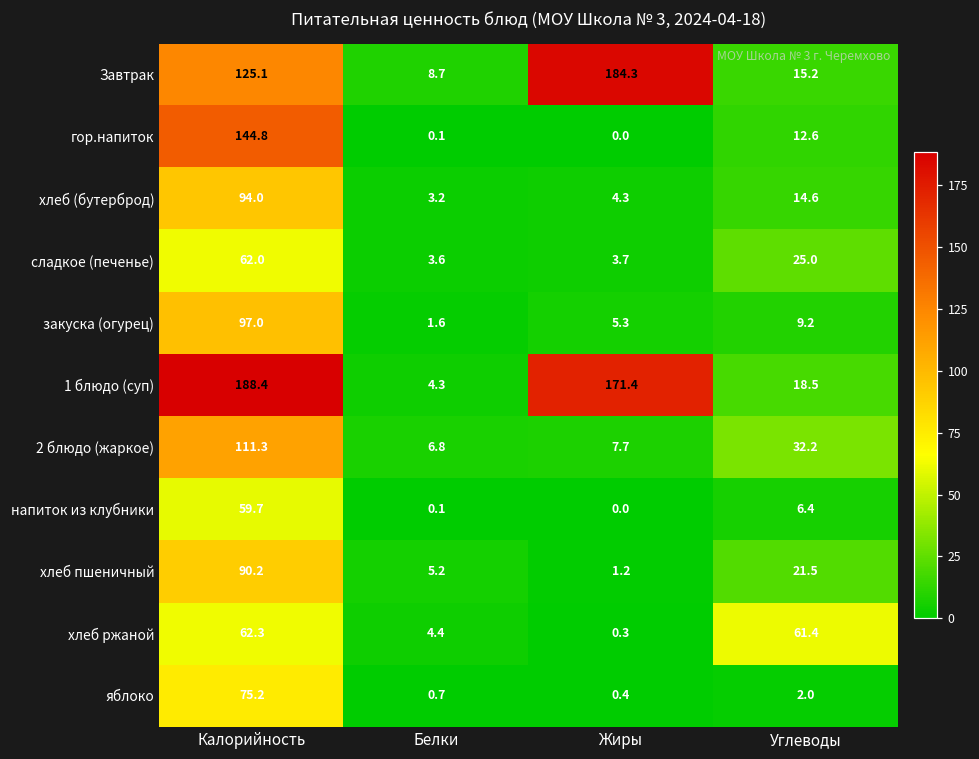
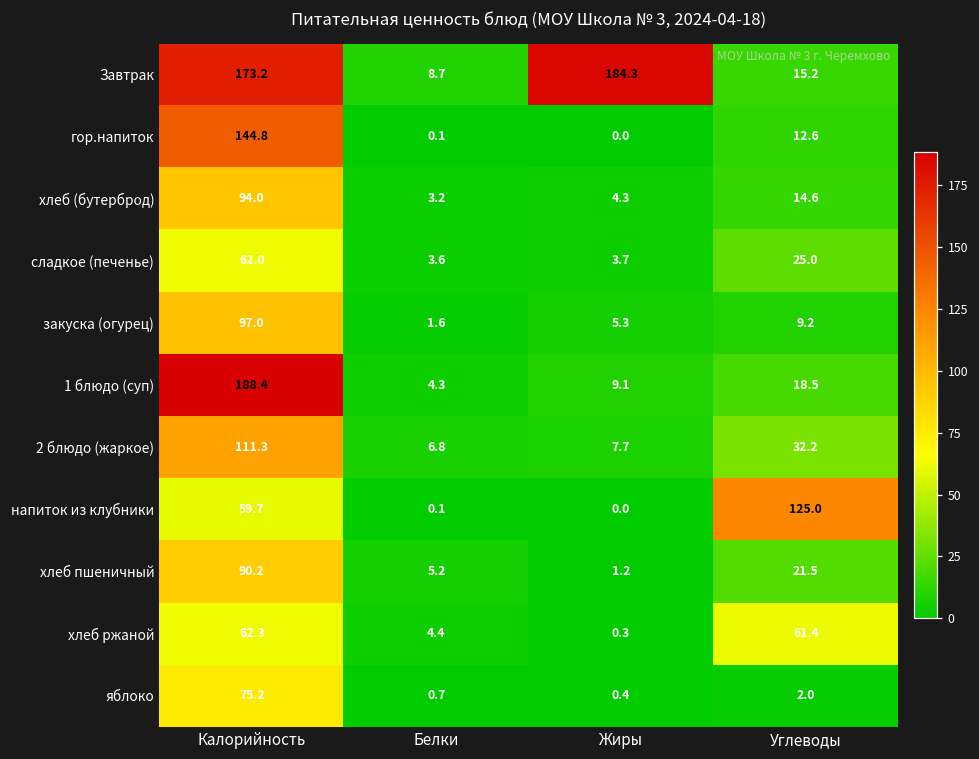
  {
    "Завтрак": {
-     "Калорийность": 125.1,
+     "Калорийность": 173.2,
      "Белки": 8.7,
      "Жиры": 184.3
    },
    "гор.напиток": {
      "Калорийность": 144.8,
      "Белки": 0.1,
      "Жиры": 0.0,
      "Углеводы": 12.6
    },
    "хлеб (бутерброд)": {
      "Калорийность": 94.0,
      "Белки": 3.2,
      "Жиры": 4.3,
      "Углеводы": 14.6
    },
    "сладкое (печенье)": {
      "Калорийность": 62.0,
      "Белки": 3.6,
      "Жиры": 3.7,
      "Углеводы": 25.0
    },
    "закуска (огурец)": {
      "Калорийность": 97.0,
      "Белки": 1.6,
      "Жиры": 5.3,
      "Углеводы": 9.2
    },
    "1 блюдо (суп)": {
      "Калорийность": 188.4,
      "Белки": 4.3,
-     "Жиры": 171.4,
+     "Жиры": 9.1,
      "Углеводы": 18.5
    },
    "2 блюдо (жаркое)": {
      "Калорийность": 111.3,
      "Белки": 6.8,
      "Жиры": 7.7,
      "Углеводы": 32.2
    },
    "напиток из клубники": {
      "Калорийность": 59.7,
      "Белки": 0.1,
      "Жиры": 0.0,
-     "Углеводы": 6.4
+     "Углеводы": 125.0
    },
    "хлеб пшеничный": {
      "Калорийность": 90.2,
      "Белки": 5.2,
      "Жиры": 1.2,
      "Углеводы": 21.5
    },
    "хлеб ржаной": {
      "Калорийность": 62.3,
      "Белки": 4.4,
      "Жиры": 0.3,
      "Углеводы": 61.4
    },
    "яблоко": {
      "Калорийность": 75.2,
      "Белки": 0.7,
      "Жиры": 0.4,
      "Углеводы": 2.0
    }
  }
